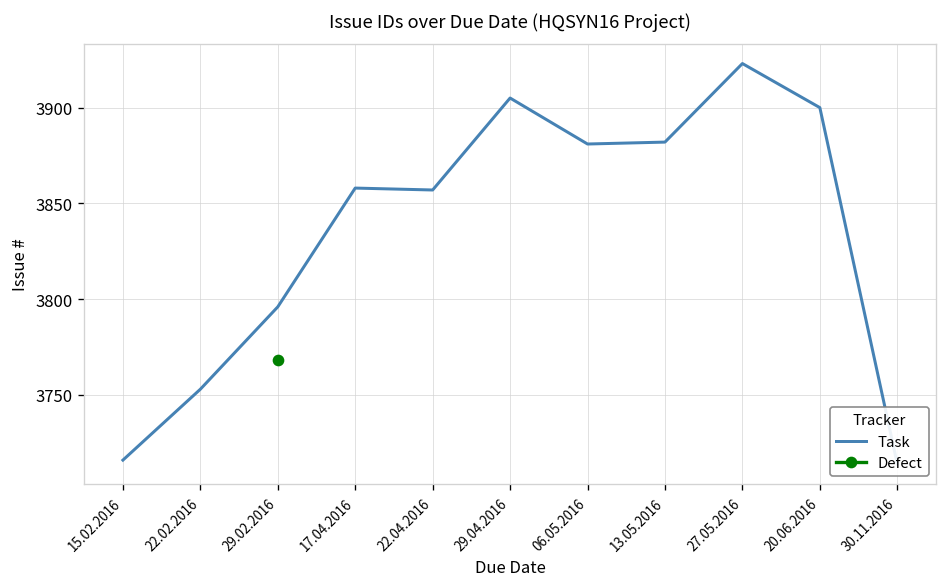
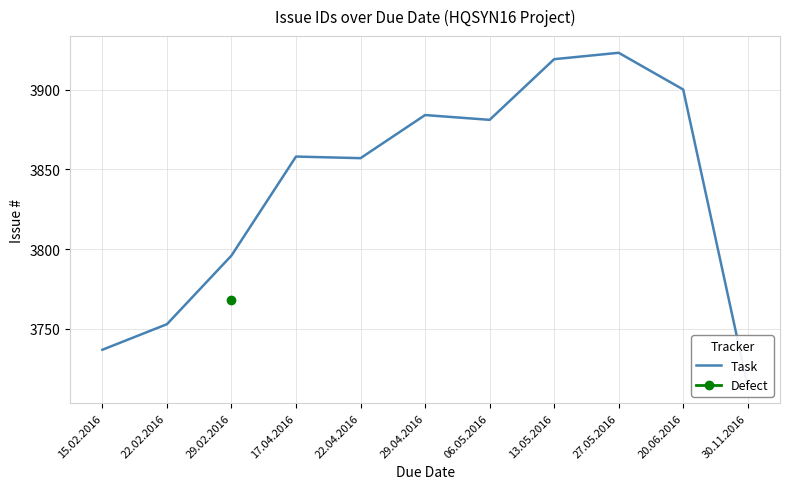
  {
    "Task": {
-     "15.02.2016": 3716,
+     "15.02.2016": 3737,
      "22.02.2016": 3753,
      "29.02.2016": 3796,
      "17.04.2016": 3858,
      "22.04.2016": 3857,
-     "29.04.2016": 3905,
+     "29.04.2016": 3884,
      "06.05.2016": 3881,
-     "13.05.2016": 3882,
+     "13.05.2016": 3919,
      "27.05.2016": 3923,
      "20.06.2016": 3900
    },
    "Defect": {
      "29.02.2016": 3768
    }
  }
